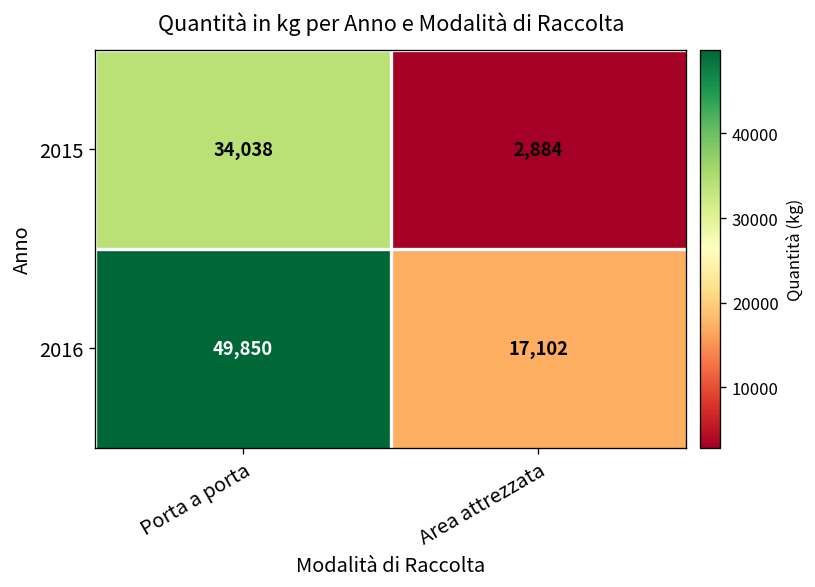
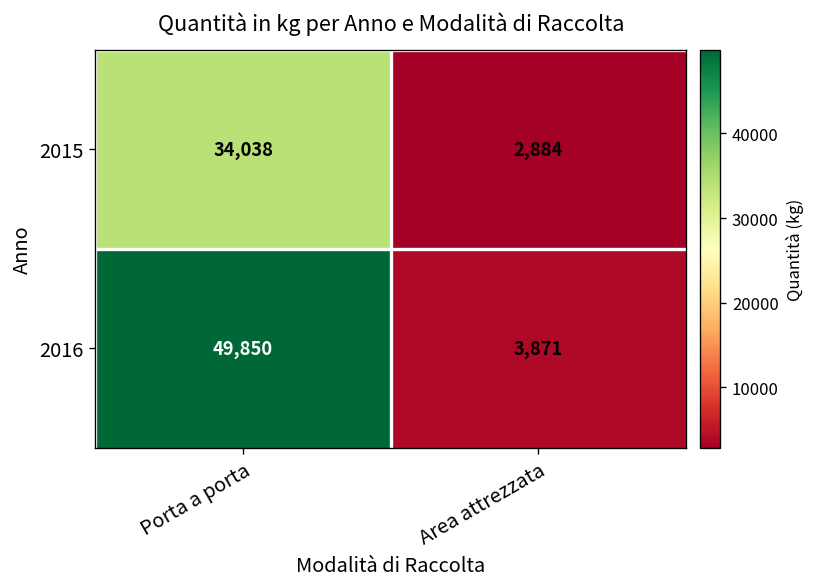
  {
    "2015": {
      "Porta a porta": "34,038",
      "Area attrezzata": "2,884"
    },
    "2016": {
      "Porta a porta": "49,850",
-     "Area attrezzata": "17,102"
+     "Area attrezzata": "3,871"
    }
  }
